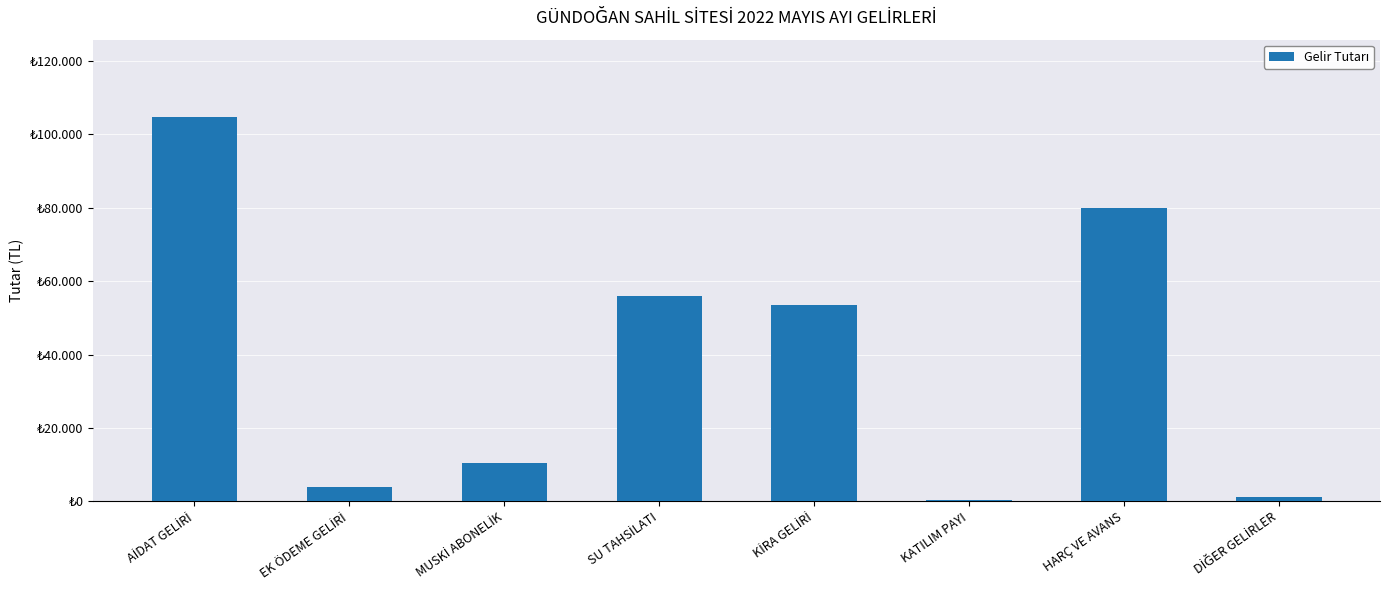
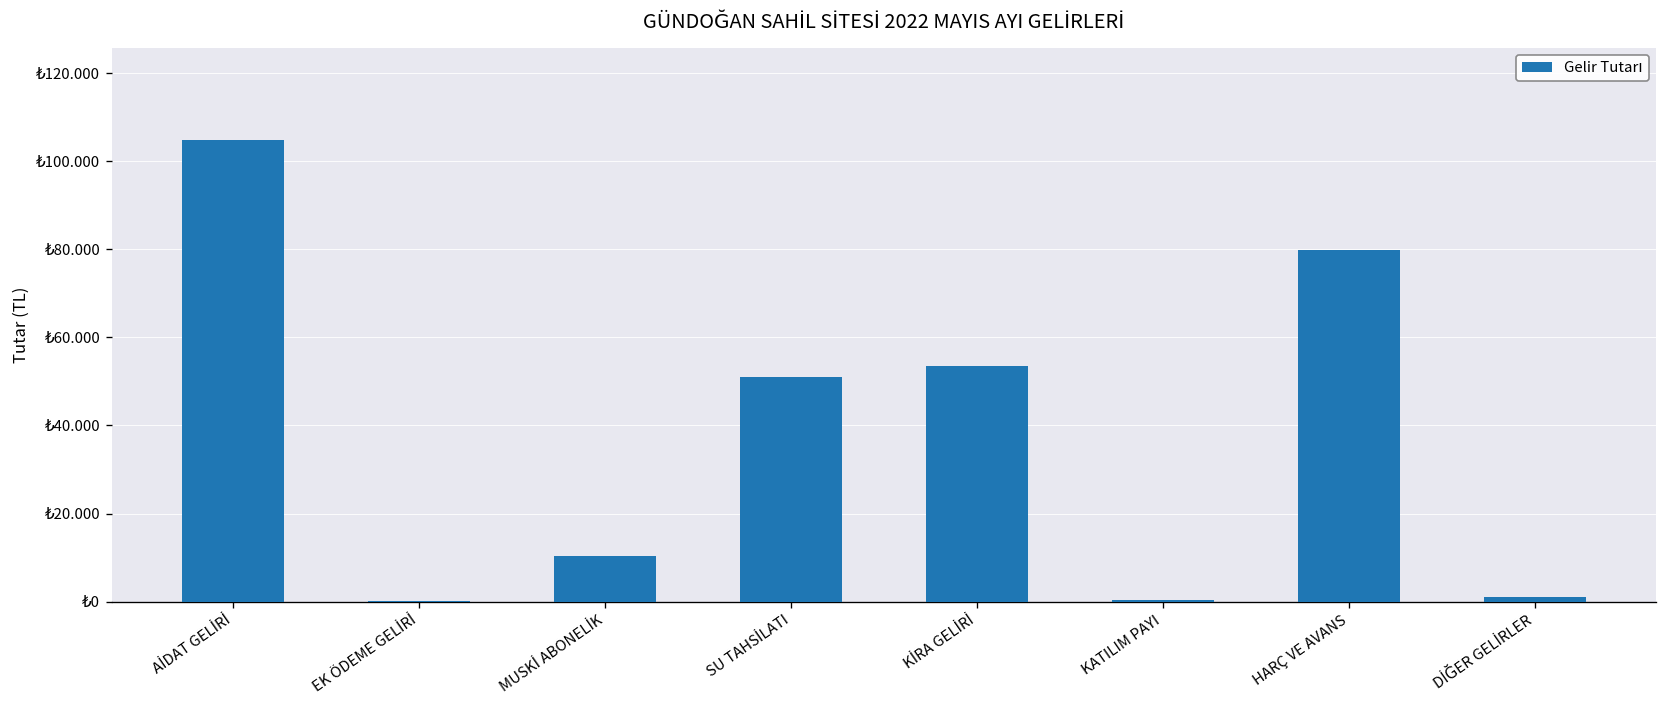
  {
    "AİDAT GELİRİ": "₺105",
-   "EK ÖDEME GELİRİ": "₺4",
+   "EK ÖDEME GELİRİ": "₺0",
    "MUSKİ ABONELİK": "₺10",
-   "SU TAHSİLATI": "₺56",
+   "SU TAHSİLATI": "₺51",
    "KİRA GELİRİ": "₺53",
    "HARÇ VE AVANS": "₺80",
    "DİĞER GELİRLER": "₺1"
  }
